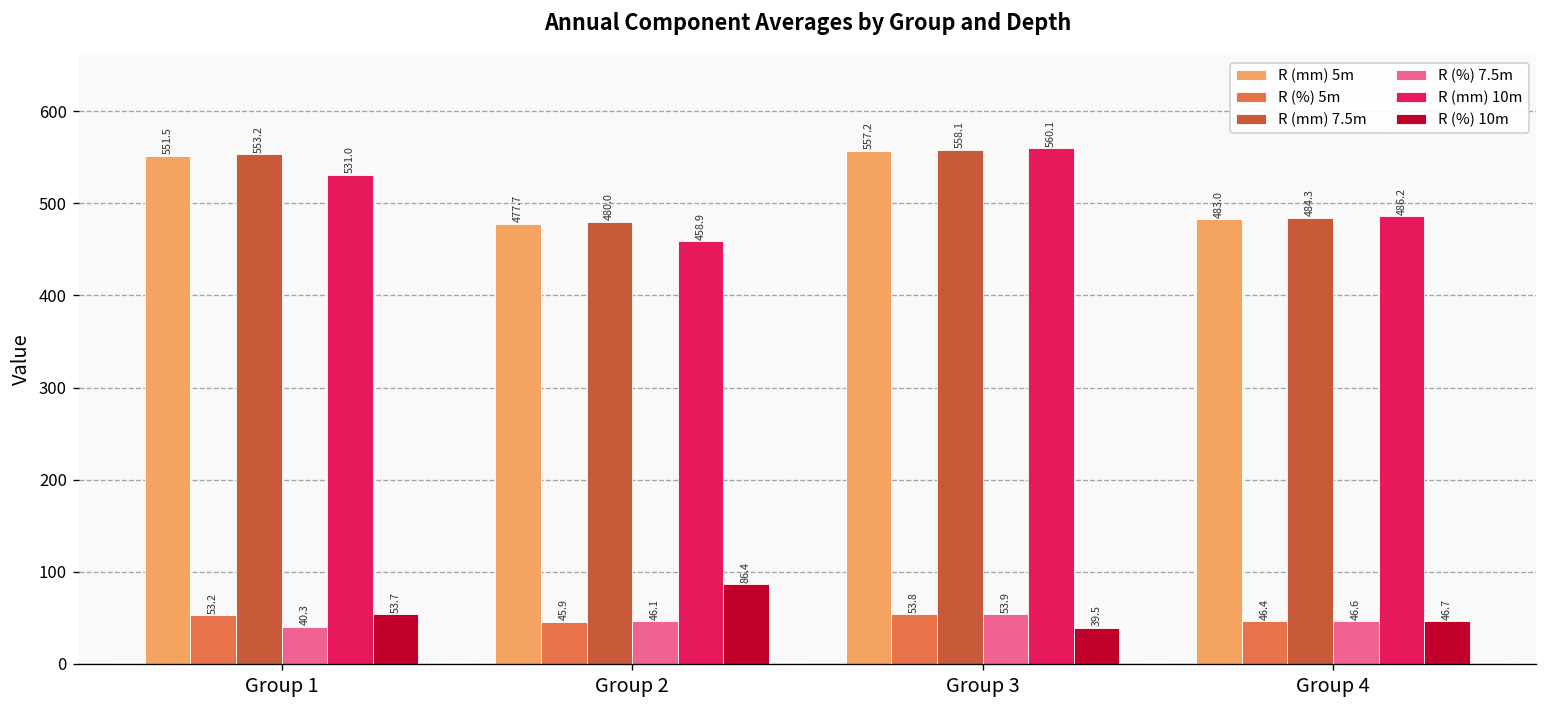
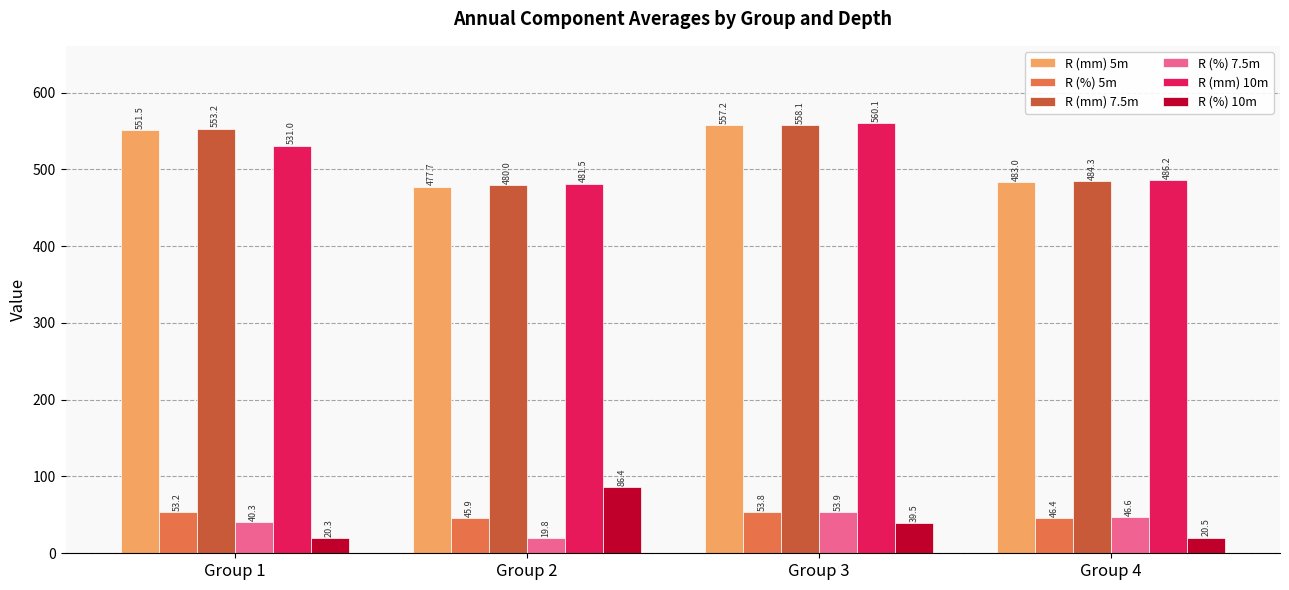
  {
    "R (%) 7.5m": {
      "Group 1": 40.3,
-     "Group 2": 46.1,
+     "Group 2": 19.8,
      "Group 3": 53.9,
      "Group 4": 46.6
    },
    "R (mm) 10m": {
      "Group 1": 531.0,
-     "Group 2": 458.9,
+     "Group 2": 481.5,
      "Group 3": 560.1,
      "Group 4": 486.2
    },
    "R (%) 10m": {
-     "Group 1": 53.7,
+     "Group 1": 20.3,
      "Group 2": 86.4,
      "Group 3": 39.5,
-     "Group 4": 46.7
+     "Group 4": 20.5
    }
  }
